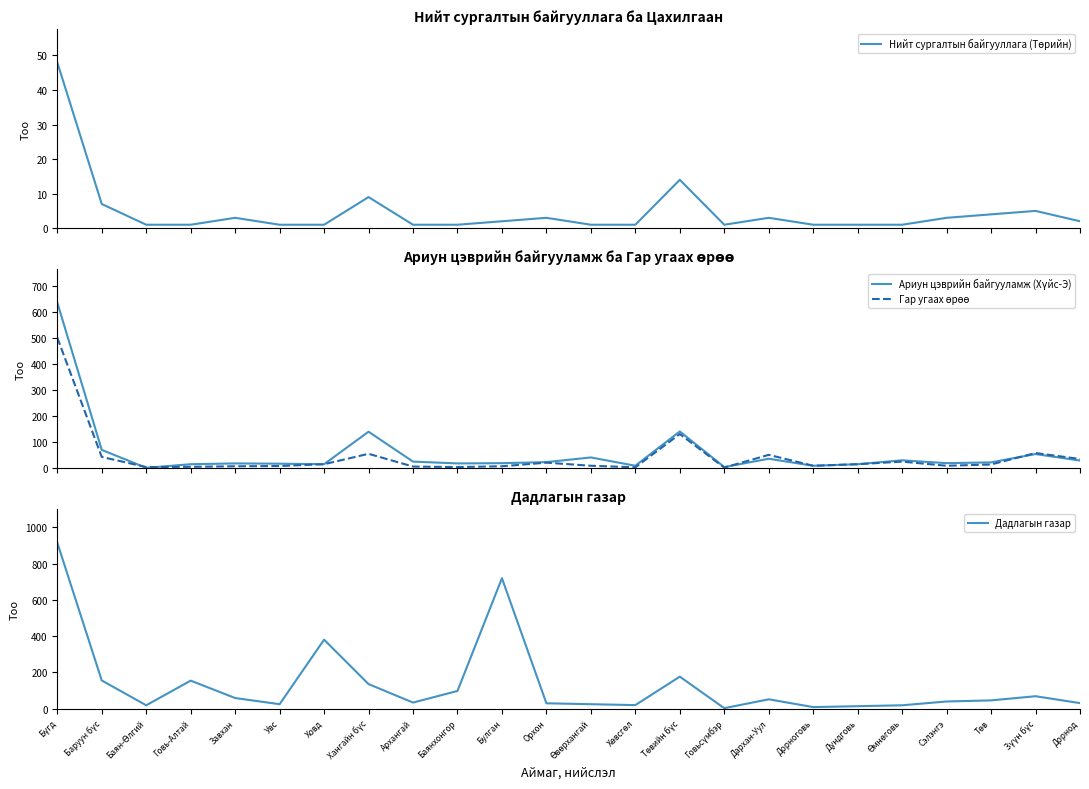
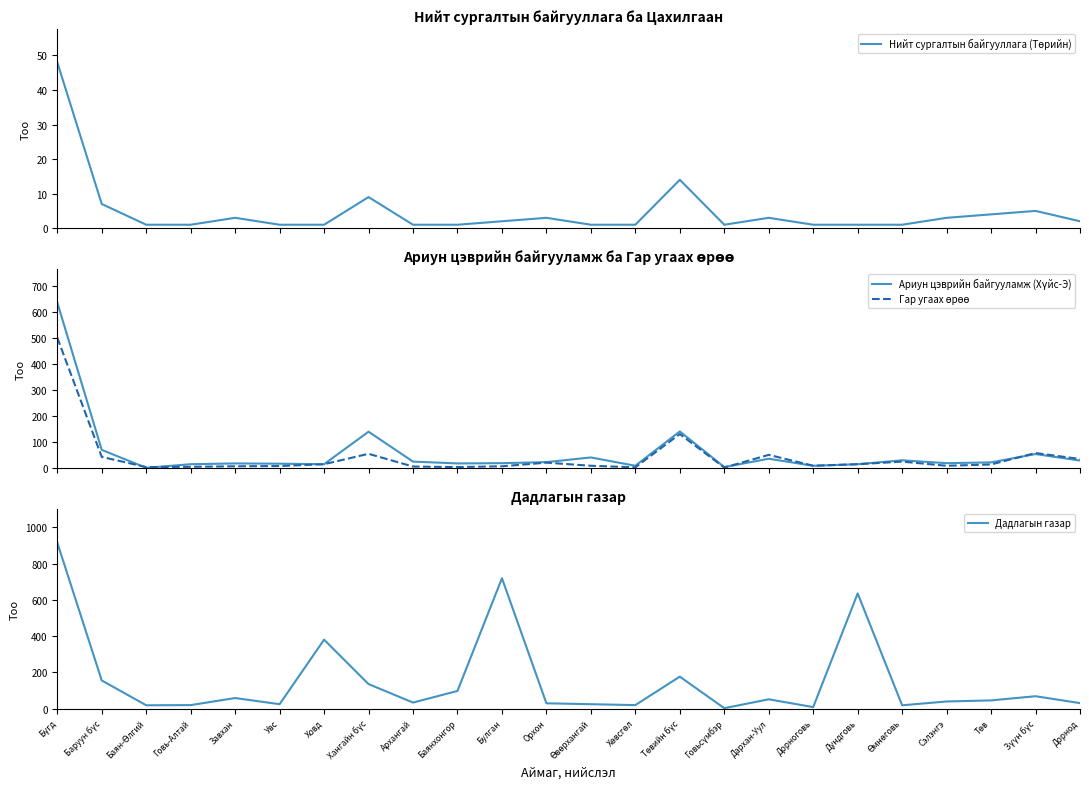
  {
    "Дадлагын газар": {
      "Бүгд": 920,
      "Баруун бүс": 160,
      "Баян-Өлгий": 20,
-     "Говь-Алтай": 150,
+     "Говь-Алтай": 20,
      "Завхан": 60,
      "Увс": 20,
      "Ховд": 380,
      "Хангайн бүс": 140,
      "Архангай": 30,
      "Баянхонгор": 100,
      "Булган": 720,
      "Орхон": 30,
      "Өвөрхангай": 20,
      "Хөвсгөл": 20,
      "Төвийн бүс": 180,
      "Говьсүмбэр": 0,
      "Дархан-Уул": 50,
      "Дорноговь": 10,
-     "Дундговь": 10,
+     "Дундговь": 640,
      "Өмнөговь": 20,
      "Сэлэнгэ": 40,
      "Төв": 50,
      "Зүүн бүс": 70,
      "Дорнод": 30
    }
  }
